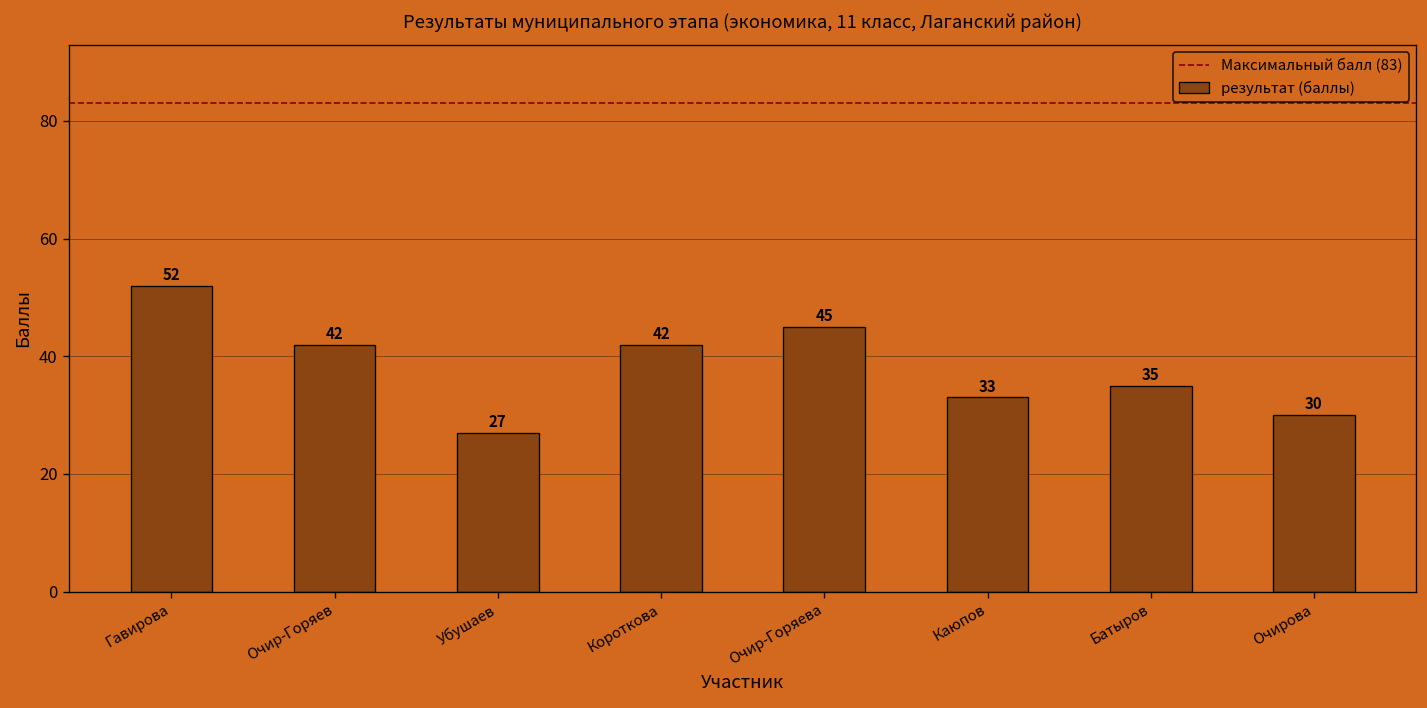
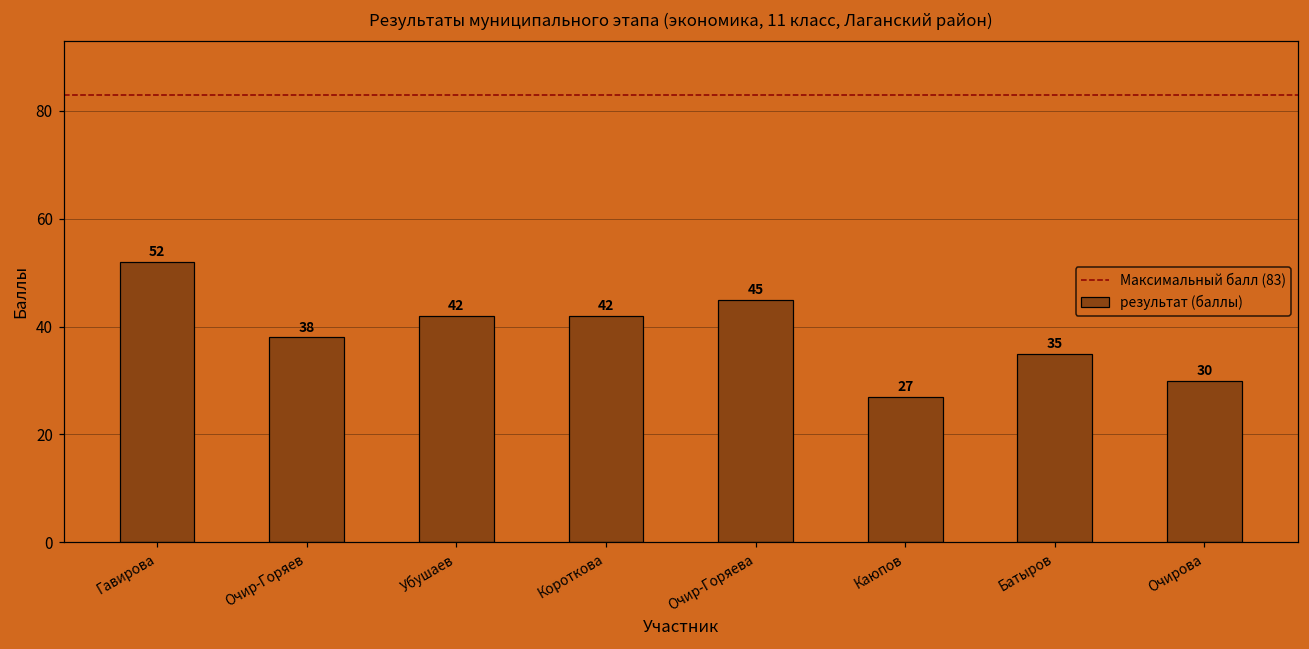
  {
    "Гавирова": 52,
-   "Очир-Горяев": 42,
-   "Убушаев": 27,
+   "Очир-Горяев": 38,
+   "Убушаев": 42,
    "Короткова": 42,
    "Очир-Горяева": 45,
-   "Каюпов": 33,
+   "Каюпов": 27,
    "Батыров": 35,
    "Очирова": 30
  }
